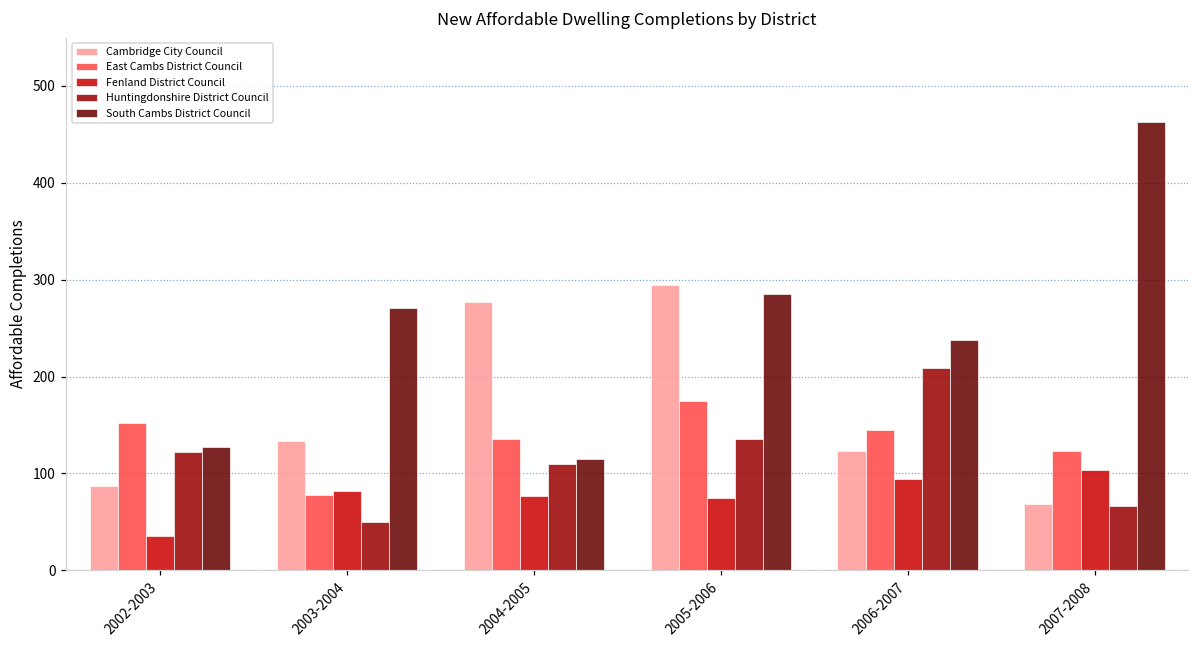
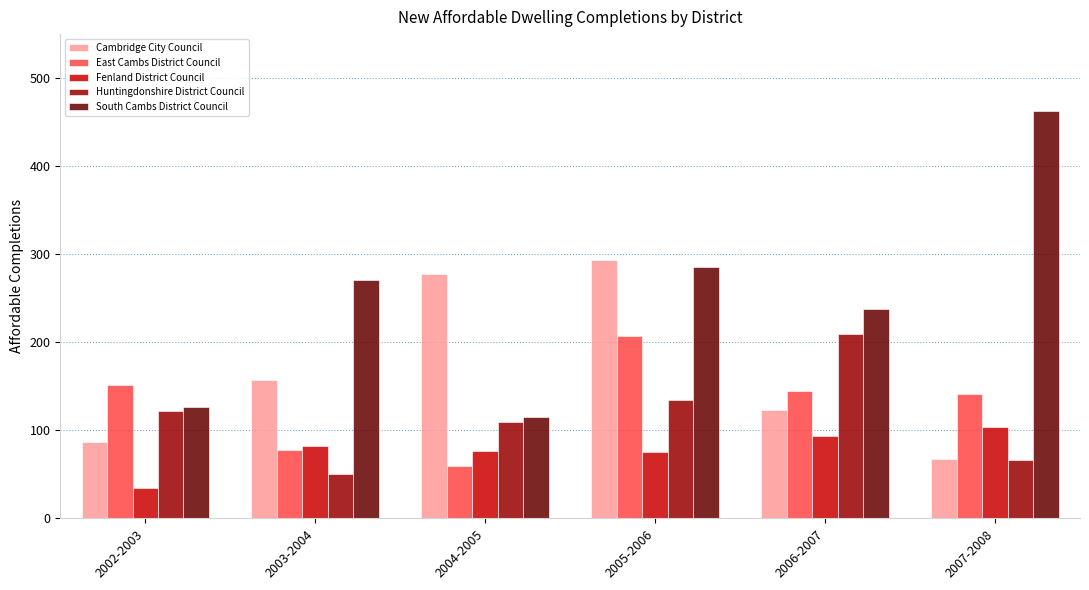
  {
    "Cambridge City Council": {
      "2002-2003": 90,
-     "2003-2004": 130,
+     "2003-2004": 160,
      "2004-2005": 280,
      "2005-2006": 290,
      "2006-2007": 120,
      "2007-2008": 70
    },
    "East Cambs District Council": {
      "2002-2003": 150,
      "2003-2004": 80,
-     "2004-2005": 140,
-     "2005-2006": 180,
+     "2004-2005": 60,
+     "2005-2006": 210,
      "2006-2007": 150,
-     "2007-2008": 120
+     "2007-2008": 140
    }
  }
